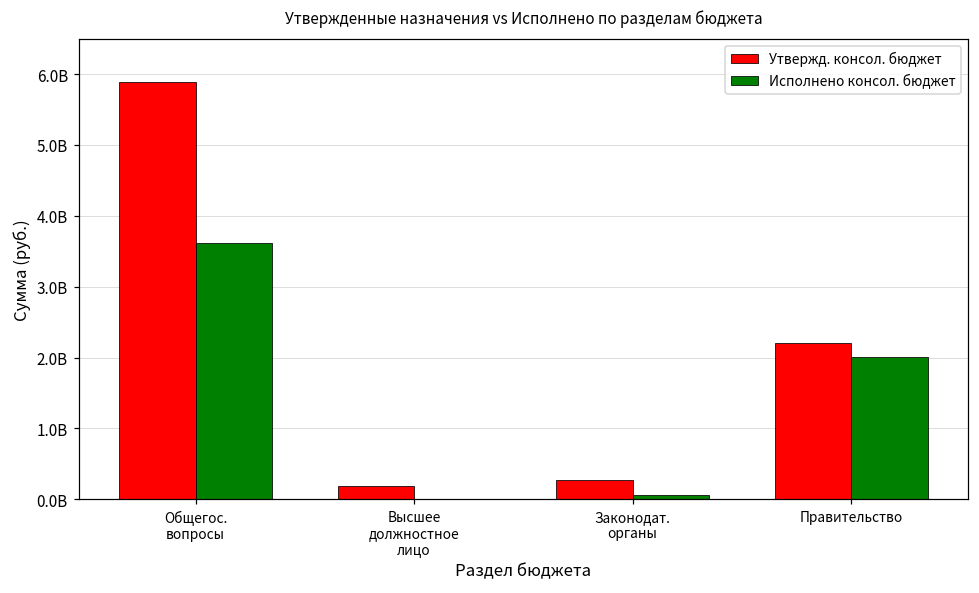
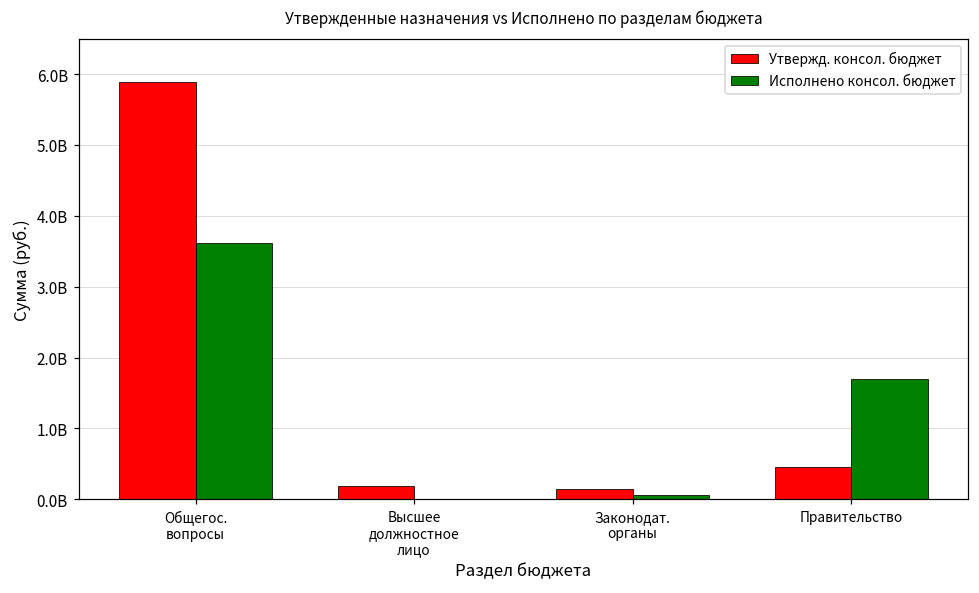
  {
    "Утвержд. консол. бюджет": {
      "Общегос. вопросы": 5900000000,
      "Высшее должностное лицо": 200000000,
-     "Законодат. органы": 300000000,
-     "Правительство": 2200000000
+     "Законодат. органы": 100000000,
+     "Правительство": 400000000
    },
    "Исполнено консол. бюджет": {
      "Общегос. вопросы": 3600000000,
      "Законодат. органы": 100000000,
-     "Правительство": 2000000000
+     "Правительство": 1700000000
    }
  }
